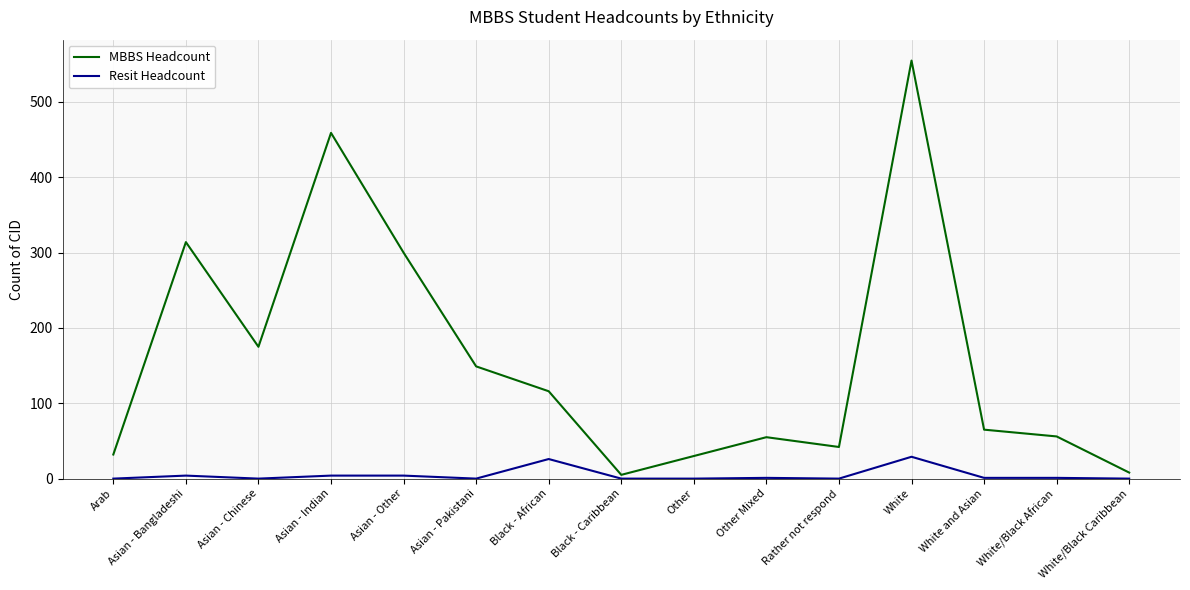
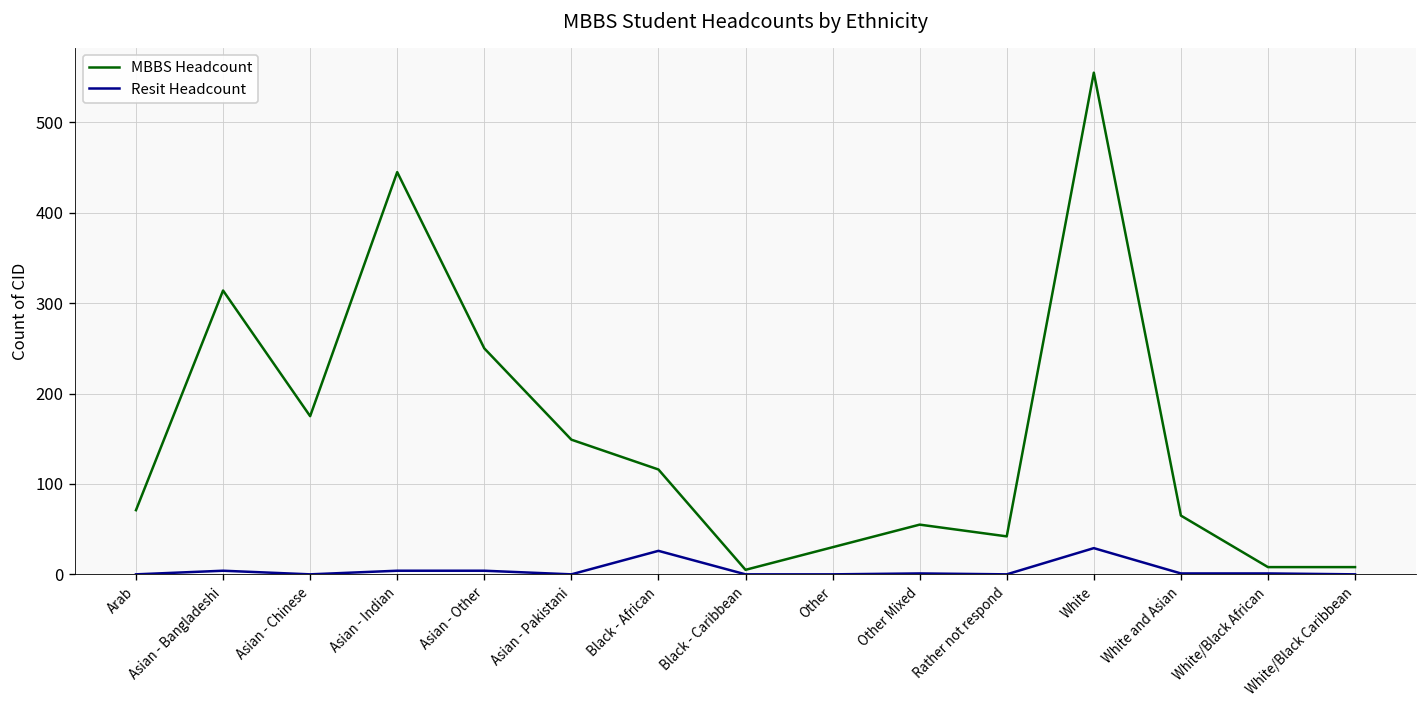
  {
    "MBBS Headcount": {
-     "Arab": 30,
+     "Arab": 70,
      "Asian - Bangladeshi": 310,
      "Asian - Chinese": 180,
-     "Asian - Indian": 460,
-     "Asian - Other": 300,
+     "Asian - Indian": 450,
+     "Asian - Other": 250,
      "Asian - Pakistani": 150,
      "Black - African": 120,
      "Black - Caribbean": 10,
      "Other": 30,
      "Other Mixed": 60,
      "Rather not respond": 40,
      "White": 560,
      "White and Asian": 70,
-     "White/Black African": 60,
+     "White/Black African": 10,
      "White/Black Caribbean": 10
    },
    "Resit Headcount": {
      "Arab": 0,
      "Asian - Bangladeshi": 0,
      "Asian - Chinese": 0,
      "Asian - Indian": 0,
      "Asian - Other": 0,
      "Asian - Pakistani": 0,
      "Black - African": 30,
      "Black - Caribbean": 0,
      "Other": 0,
      "Other Mixed": 0,
      "Rather not respond": 0,
      "White": 30,
      "White and Asian": 0,
      "White/Black African": 0,
      "White/Black Caribbean": 0
    }
  }
